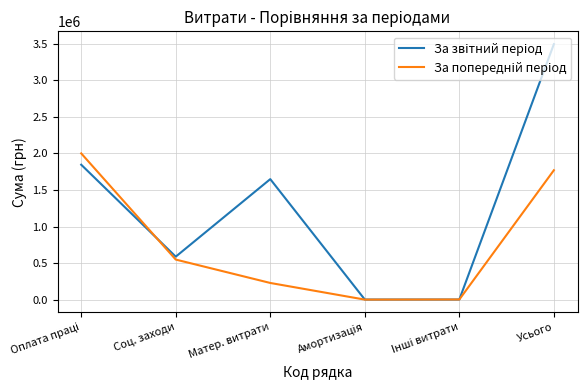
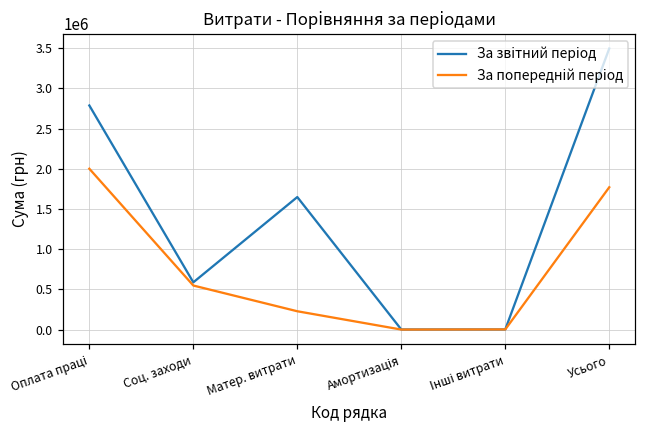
  {
    "За звітний період": {
-     "Оплата праці": 1800000,
+     "Оплата праці": 2800000,
      "Соц. заходи": 600000,
      "Матер. витрати": 1600000
    },
    "За попередній період": {
      "Оплата праці": 2000000,
      "Соц. заходи": 500000,
      "Матер. витрати": 200000,
      "Усього": 1800000
    }
  }
